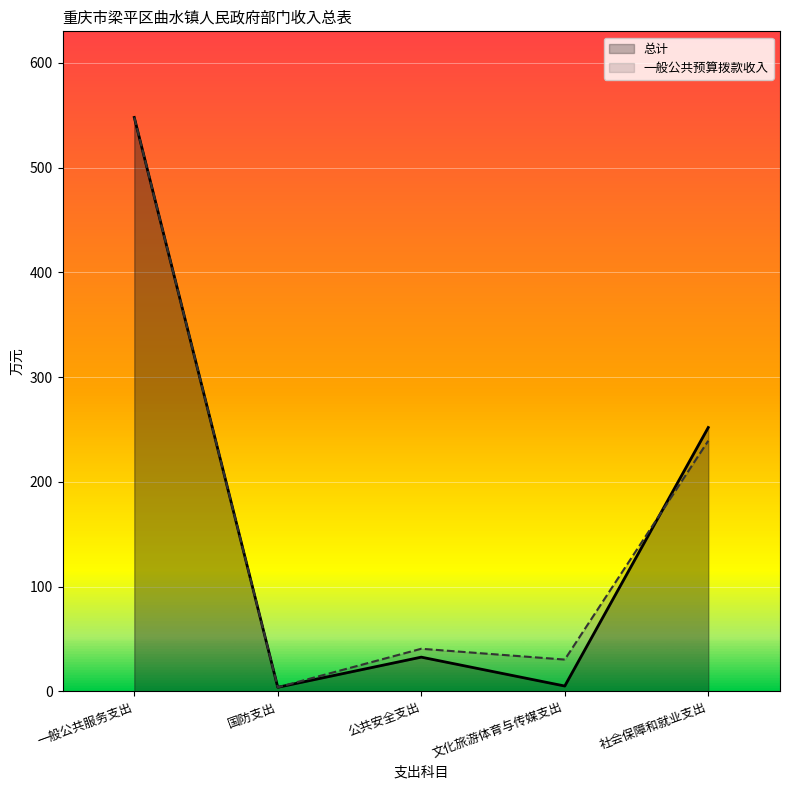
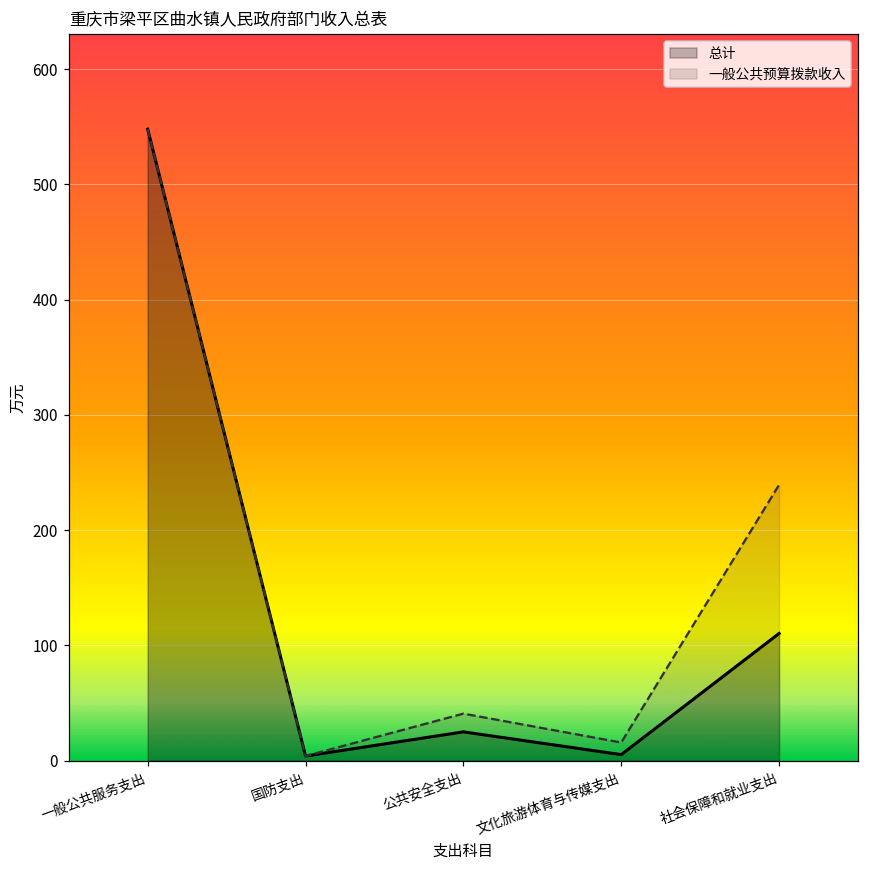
  {
    "总计": {
-     "公共安全支出": 33,
+     "公共安全支出": 25,
      "文化旅游体育与传媒支出": 5,
-     "社会保障和就业支出": 252
+     "社会保障和就业支出": 110
    },
    "一般公共预算拨款收入": {
      "公共安全支出": 41,
-     "文化旅游体育与传媒支出": 30,
+     "文化旅游体育与传媒支出": 16,
      "社会保障和就业支出": 239
    }
  }
